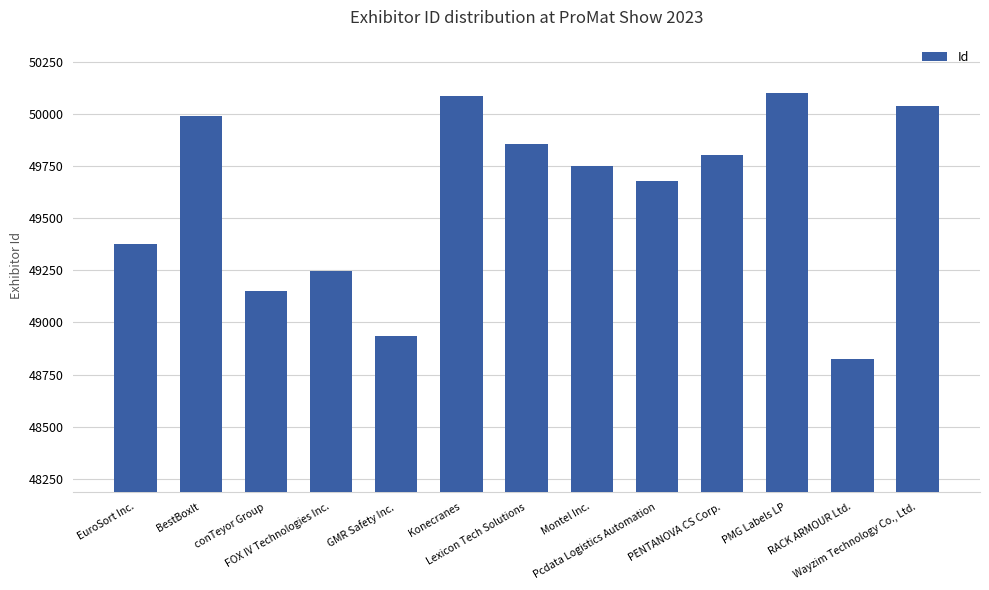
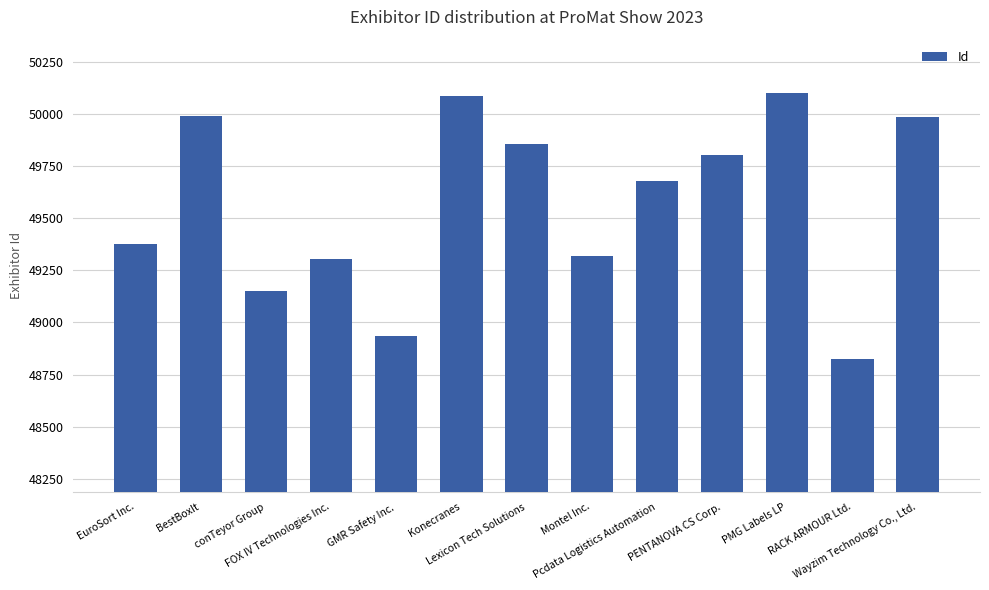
  {
    "EuroSort Inc.": 49380,
    "BestBoxIt": 49990,
    "conTeyor Group": 49150,
-   "FOX IV Technologies Inc.": 49250,
+   "FOX IV Technologies Inc.": 49310,
    "GMR Safety Inc.": 48930,
    "Konecranes": 50080,
    "Lexicon Tech Solutions": 49860,
-   "Montel Inc.": 49750,
+   "Montel Inc.": 49320,
    "Pcdata Logistics Automation": 49680,
    "PENTANOVA CS Corp.": 49800,
    "PMG Labels LP": 50100,
    "RACK ARMOUR Ltd.": 48830,
-   "Wayzim Technology Co., Ltd.": 50040
+   "Wayzim Technology Co., Ltd.": 49990
  }
